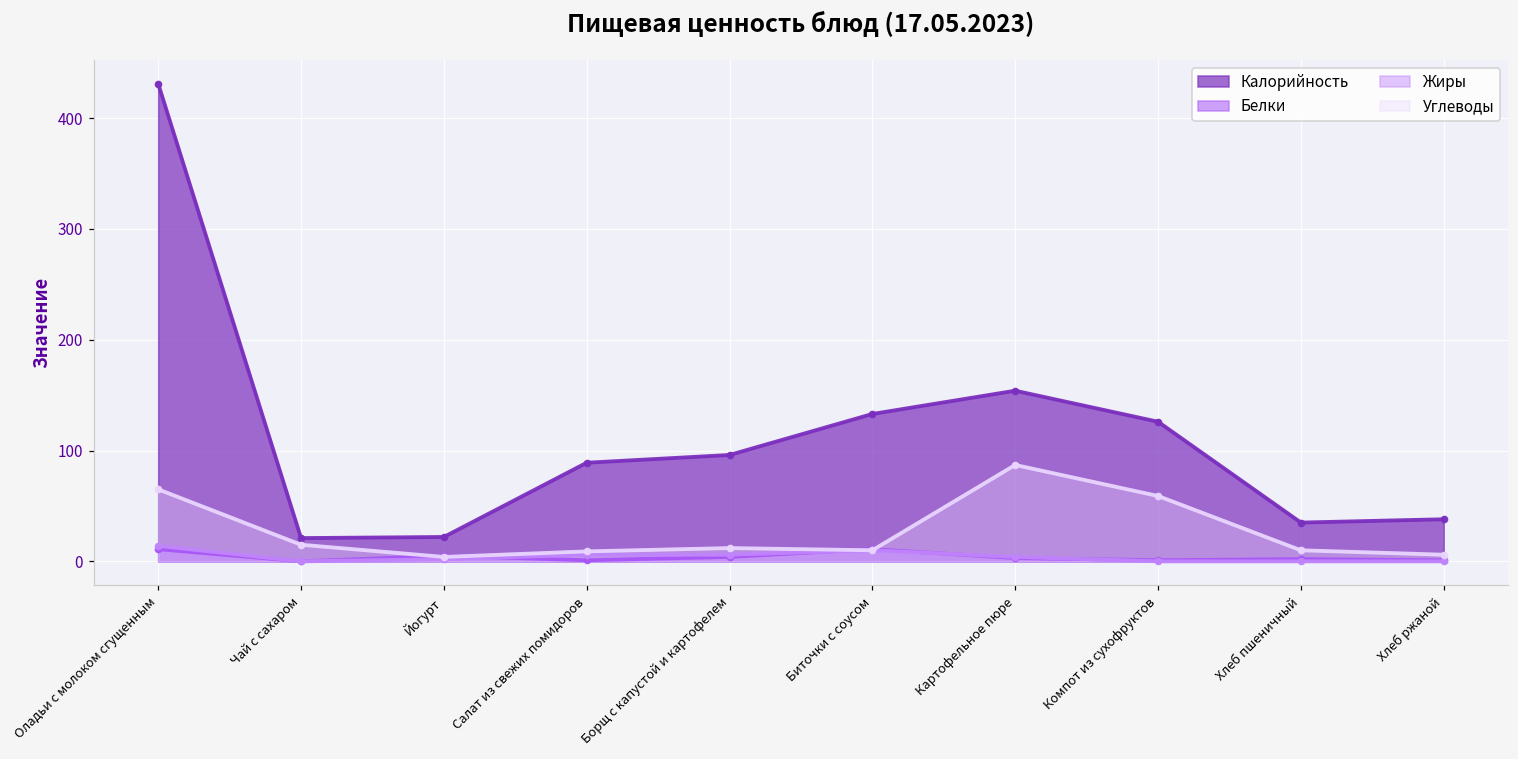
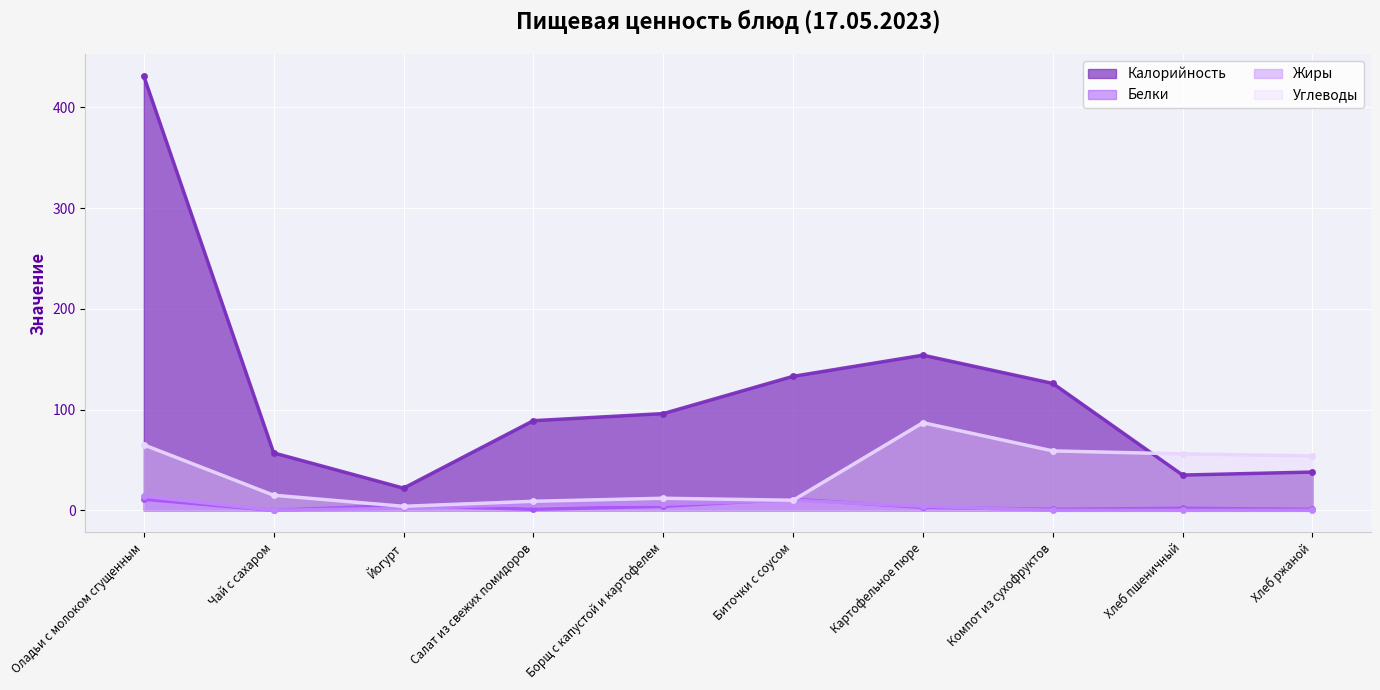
  {
    "Калорийность": {
      "Оладьи с молоком сгущенным": 431,
-     "Чай с сахаром": 21,
+     "Чай с сахаром": 57,
      "Йогурт": 22,
      "Салат из свежих помидоров": 89,
      "Борщ с капустой и картофелем": 96,
      "Биточки с соусом": 133,
      "Картофельное пюре": 154,
      "Компот из сухофруктов": 126,
      "Хлеб пшеничный": 35,
      "Хлеб ржаной": 38
    },
    "Углеводы": {
      "Оладьи с молоком сгущенным": 65,
      "Чай с сахаром": 15,
      "Салат из свежих помидоров": 9,
      "Борщ с капустой и картофелем": 12,
      "Картофельное пюре": 87,
      "Компот из сухофруктов": 59,
-     "Хлеб пшеничный": 10,
-     "Хлеб ржаной": 6
+     "Хлеб пшеничный": 56,
+     "Хлеб ржаной": 54
    }
  }
